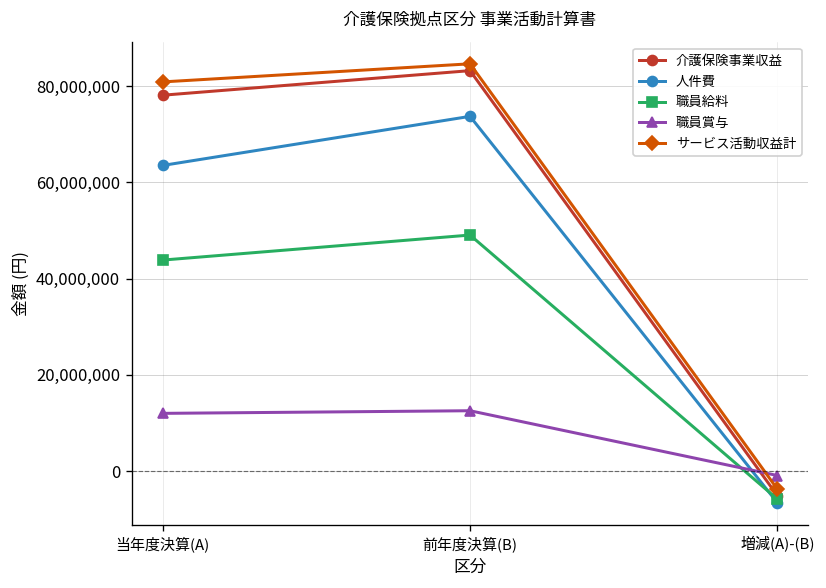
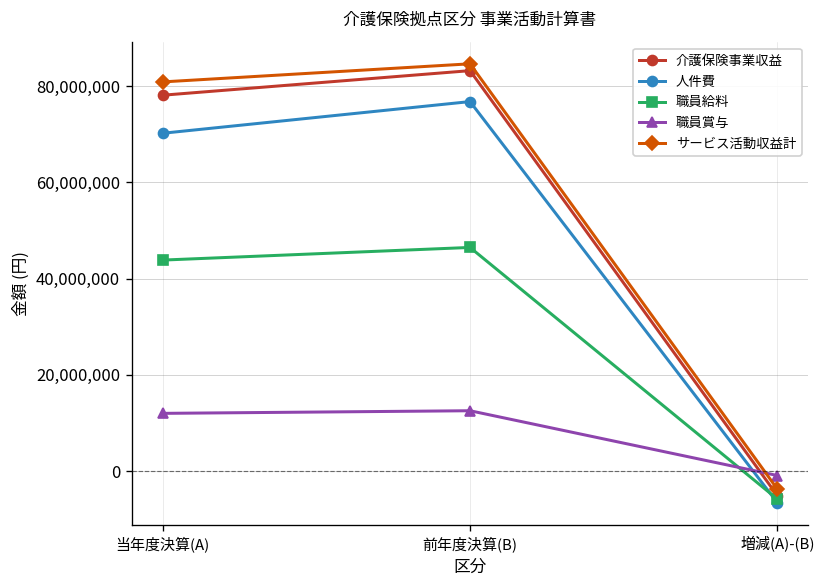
  {
    "人件費": {
-     "当年度決算(A)": "64,000,000",
-     "前年度決算(B)": "74,000,000",
+     "当年度決算(A)": "70,000,000",
+     "前年度決算(B)": "77,000,000",
      "増減(A)-(B)": "-7,000,000"
    },
    "職員給料": {
      "当年度決算(A)": "44,000,000",
-     "前年度決算(B)": "49,000,000",
+     "前年度決算(B)": "46,000,000",
      "増減(A)-(B)": "-6,000,000"
    },
    "職員賞与": {
      "当年度決算(A)": "12,000,000",
      "前年度決算(B)": "13,000,000",
      "増減(A)-(B)": "-1,000,000"
    }
  }
